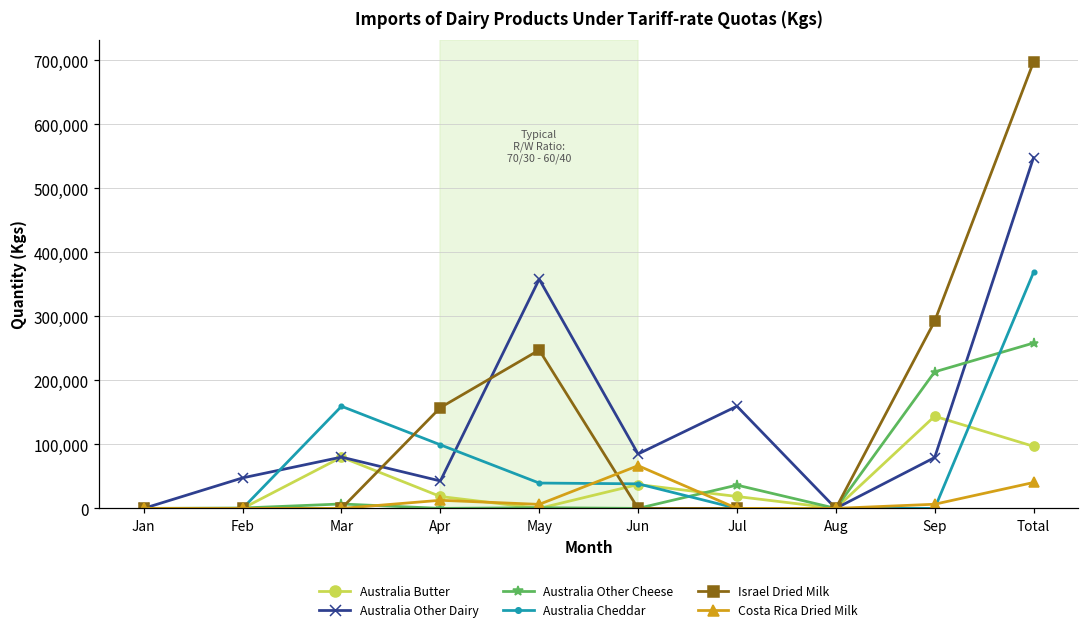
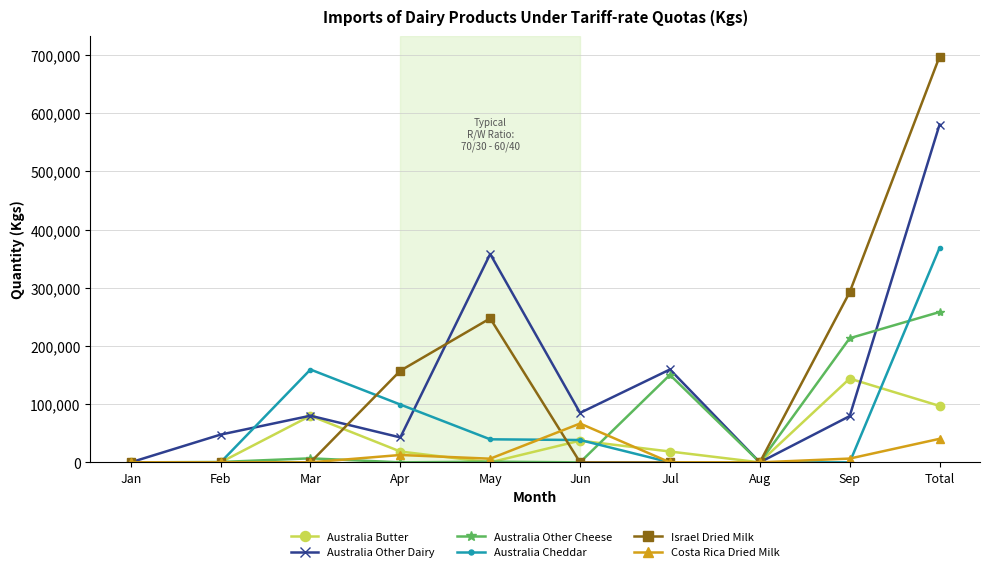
  {
    "Australia Butter": {
      "Apr": "20,000",
      "Jul": "20,000",
      "Sep": "140,000",
      "Total": "100,000"
    },
    "Australia Other Dairy": {
      "Feb": "50,000",
      "Apr": "40,000",
      "May": "360,000",
      "Jun": "90,000",
      "Jul": "160,000",
      "Sep": "80,000",
-     "Total": "550,000"
+     "Total": "580,000"
    },
    "Australia Other Cheese": {
      "Mar": "10,000",
      "Apr": "0",
-     "Jul": "40,000",
+     "Jul": "150,000",
      "Sep": "210,000",
      "Total": "260,000"
    },
    "Australia Cheddar": {
      "Mar": "160,000",
      "Apr": "100,000",
      "May": "40,000",
      "Sep": "0",
      "Total": "370,000"
    },
    "Israel Dried Milk": {
      "Apr": "160,000",
      "May": "250,000",
      "Sep": "290,000",
      "Total": "700,000"
    },
    "Costa Rica Dried Milk": {
      "Apr": "10,000",
      "May": "10,000",
      "Jun": "70,000",
      "Sep": "10,000",
      "Total": "40,000"
    }
  }
